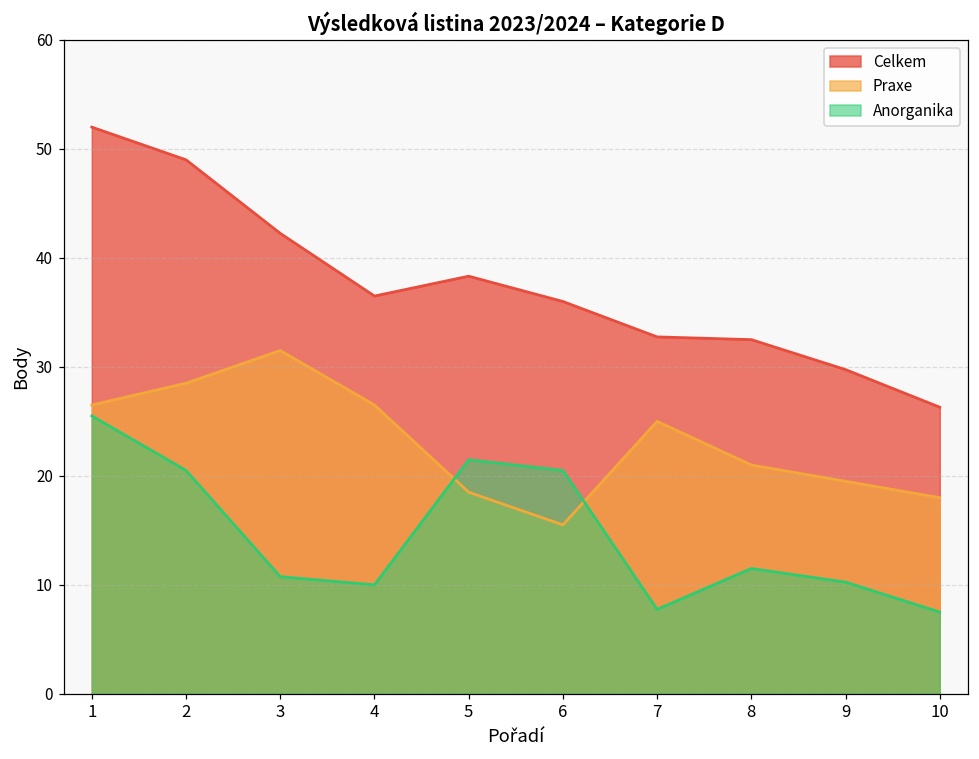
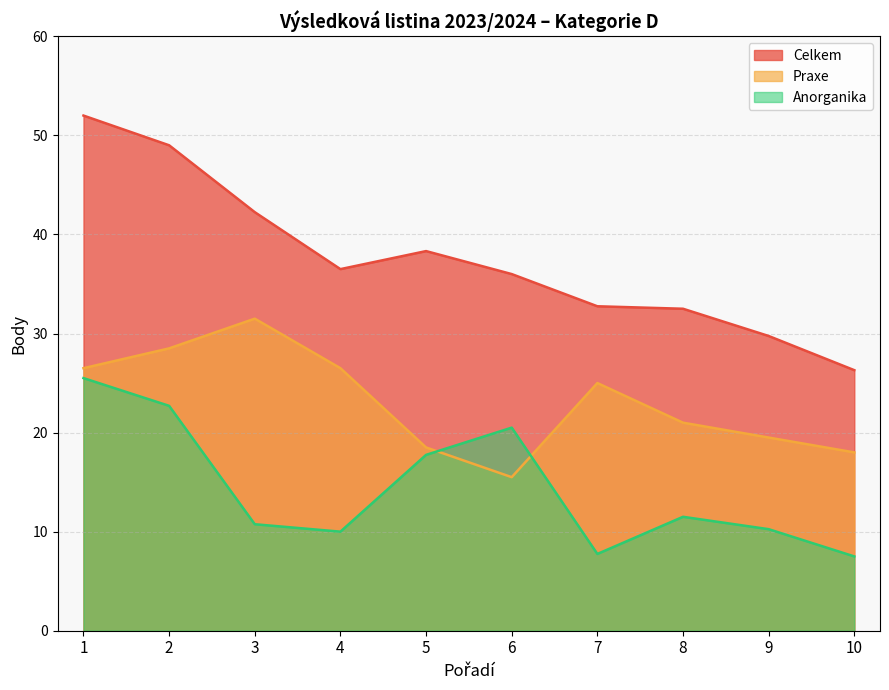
  {
    "Celkem": {
      "1": 52,
      "2": 49,
      "3": 42,
      "4": 37,
      "5": 38,
      "6": 36,
      "7": 33,
      "8": 33,
      "9": 30,
      "10": 26
    },
    "Praxe": {
      "1": 27,
      "2": 29,
      "3": 32,
      "4": 27,
      "5": 19,
      "6": 16,
      "7": 25,
      "8": 21,
      "9": 20,
      "10": 18
    },
    "Anorganika": {
      "1": 26,
-     "2": 21,
+     "2": 23,
      "3": 11,
      "4": 10,
-     "5": 21,
+     "5": 18,
      "6": 21,
      "7": 8,
      "8": 12,
      "9": 10,
      "10": 8
    }
  }
